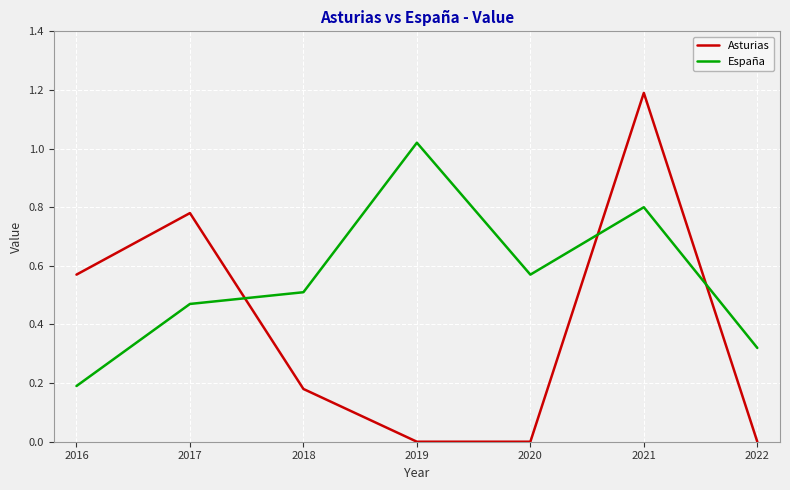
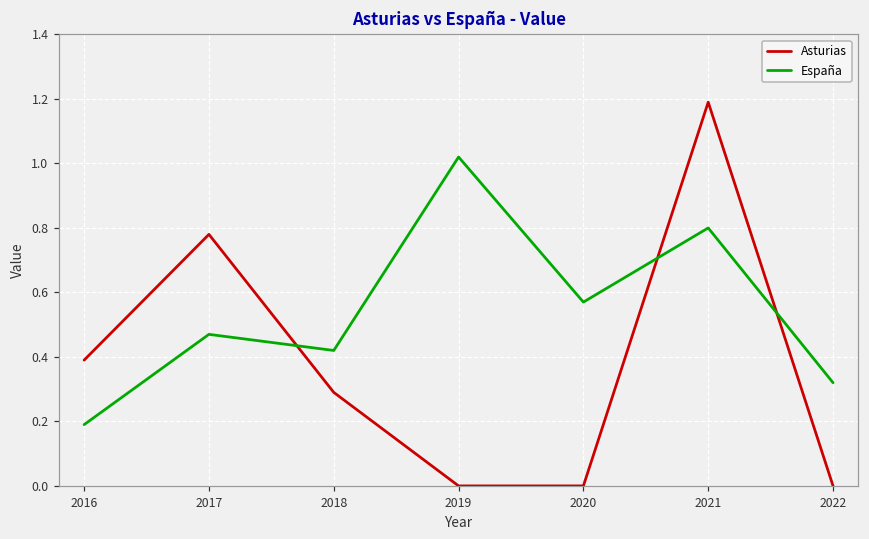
  {
    "Asturias": {
-     "2016": 0.57,
+     "2016": 0.39,
      "2017": 0.78,
-     "2018": 0.18,
+     "2018": 0.29,
      "2019": 0.00,
      "2020": 0.00,
      "2021": 1.19,
      "2022": 0.00
    },
    "España": {
      "2016": 0.19,
      "2017": 0.47,
-     "2018": 0.51,
+     "2018": 0.42,
      "2019": 1.02,
      "2020": 0.57,
      "2021": 0.80,
      "2022": 0.32
    }
  }
